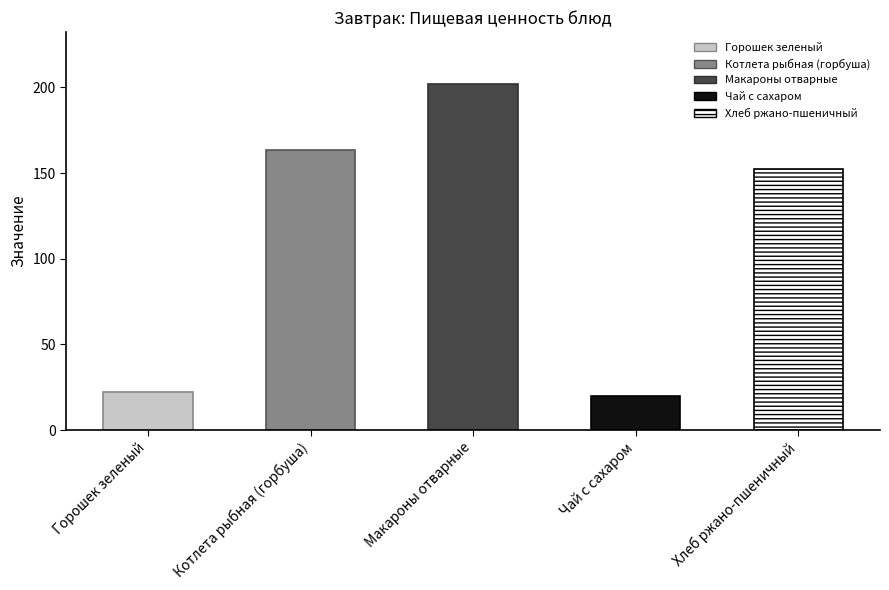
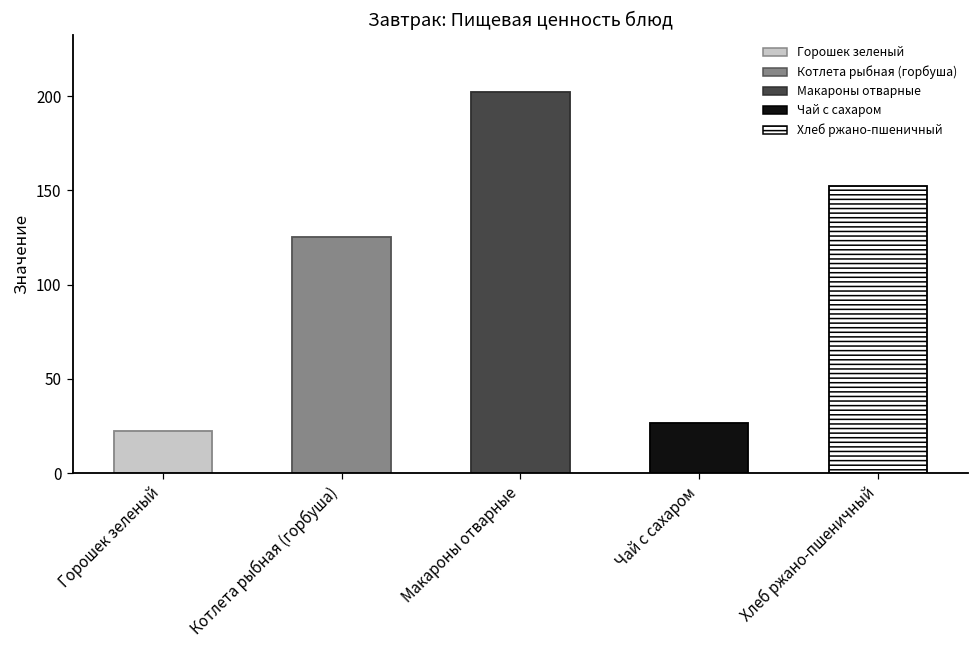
  {
    "Горошек зеленый": 22,
-   "Котлета рыбная (горбуша)": 164,
+   "Котлета рыбная (горбуша)": 125,
    "Макароны отварные": 202,
-   "Чай с сахаром": 20,
+   "Чай с сахаром": 27,
    "Хлеб ржано-пшеничный": 152
  }
